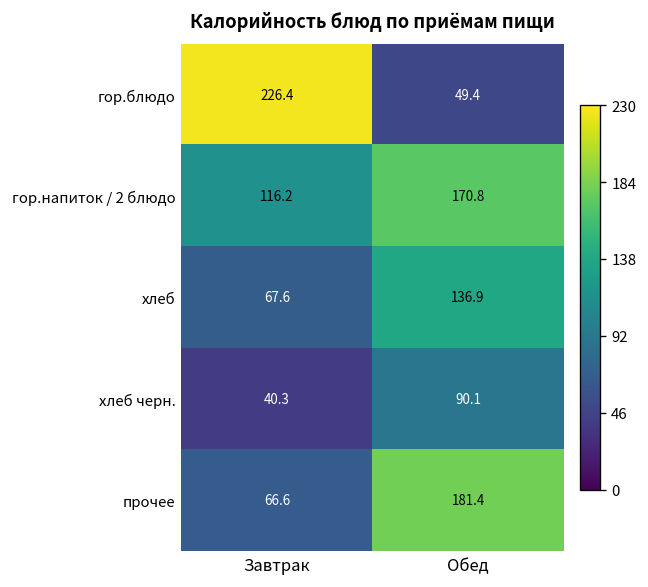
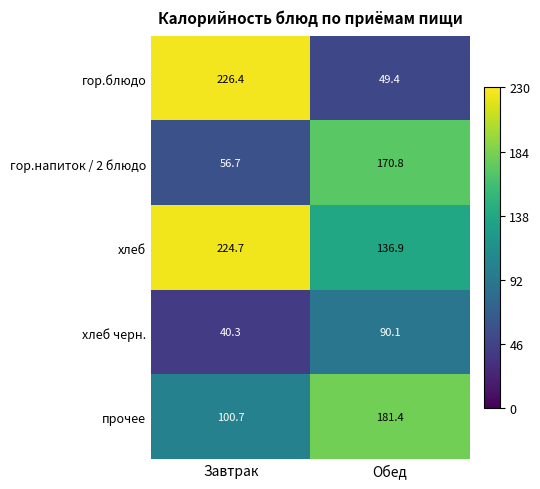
  {
    "гор.блюдо": {
      "Завтрак": 226.4,
      "Обед": 49.4
    },
    "гор.напиток / 2 блюдо": {
-     "Завтрак": 116.2,
+     "Завтрак": 56.7,
      "Обед": 170.8
    },
    "хлеб": {
-     "Завтрак": 67.6,
+     "Завтрак": 224.7,
      "Обед": 136.9
    },
    "хлеб черн.": {
      "Завтрак": 40.3,
      "Обед": 90.1
    },
    "прочее": {
-     "Завтрак": 66.6,
+     "Завтрак": 100.7,
      "Обед": 181.4
    }
  }
